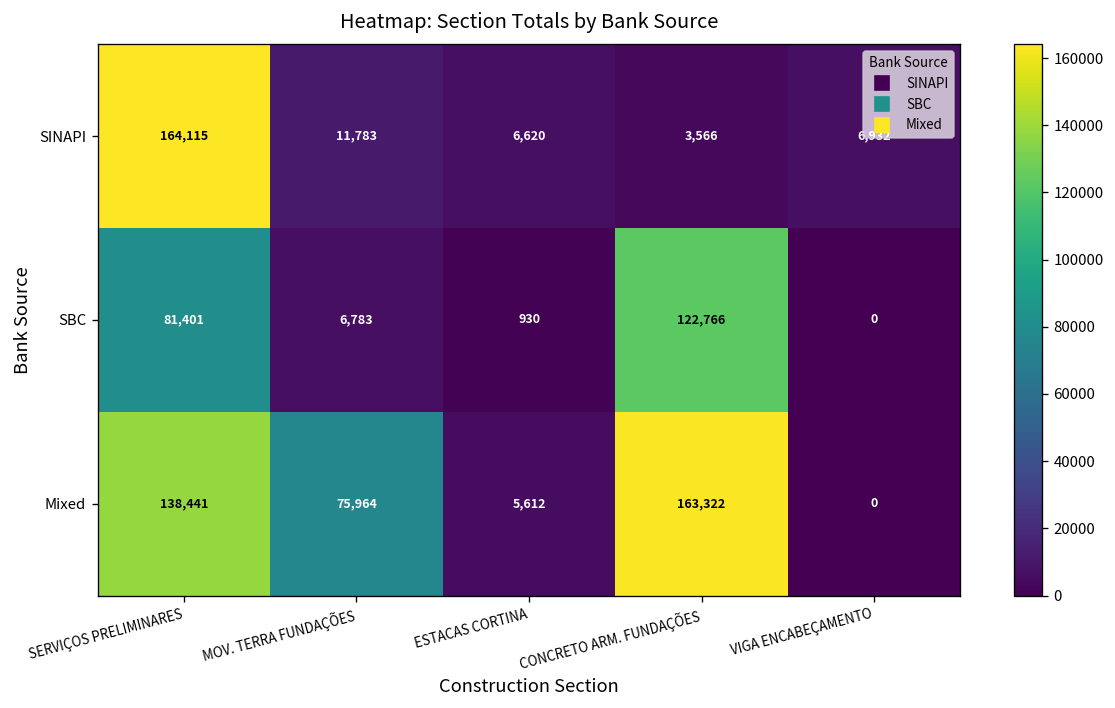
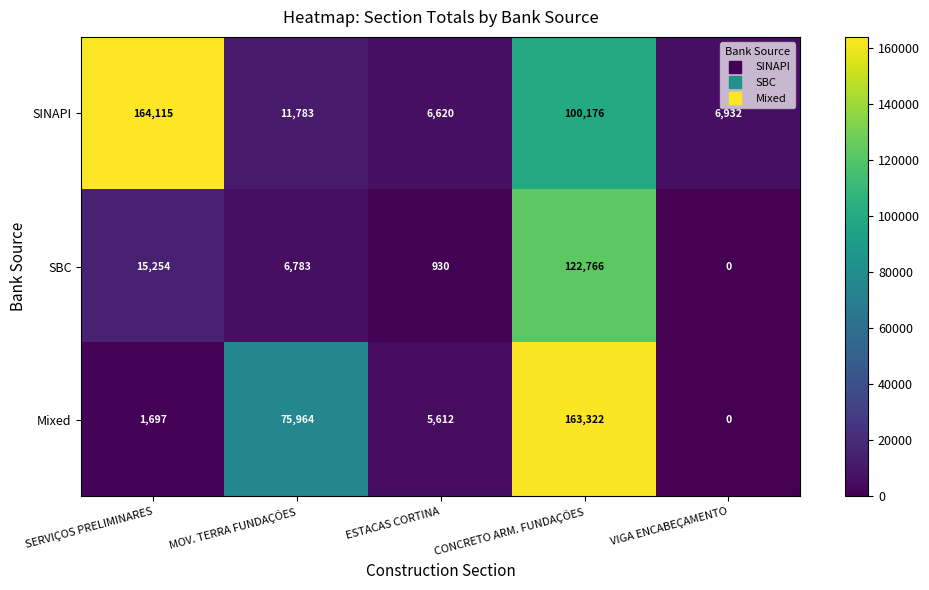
  {
    "SINAPI": {
      "SERVIÇOS PRELIMINARES": "164,115",
      "MOV. TERRA FUNDAÇÕES": "11,783",
      "ESTACAS CORTINA": "6,620",
-     "CONCRETO ARM. FUNDAÇÕES": "3,566",
+     "CONCRETO ARM. FUNDAÇÕES": "100,176",
      "VIGA ENCABEÇAMENTO": "6,932"
    },
    "SBC": {
-     "SERVIÇOS PRELIMINARES": "81,401",
+     "SERVIÇOS PRELIMINARES": "15,254",
      "MOV. TERRA FUNDAÇÕES": "6,783",
      "ESTACAS CORTINA": "930",
      "CONCRETO ARM. FUNDAÇÕES": "122,766",
      "VIGA ENCABEÇAMENTO": "0"
    },
    "Mixed": {
-     "SERVIÇOS PRELIMINARES": "138,441",
+     "SERVIÇOS PRELIMINARES": "1,697",
      "MOV. TERRA FUNDAÇÕES": "75,964",
      "ESTACAS CORTINA": "5,612",
      "CONCRETO ARM. FUNDAÇÕES": "163,322",
      "VIGA ENCABEÇAMENTO": "0"
    }
  }
